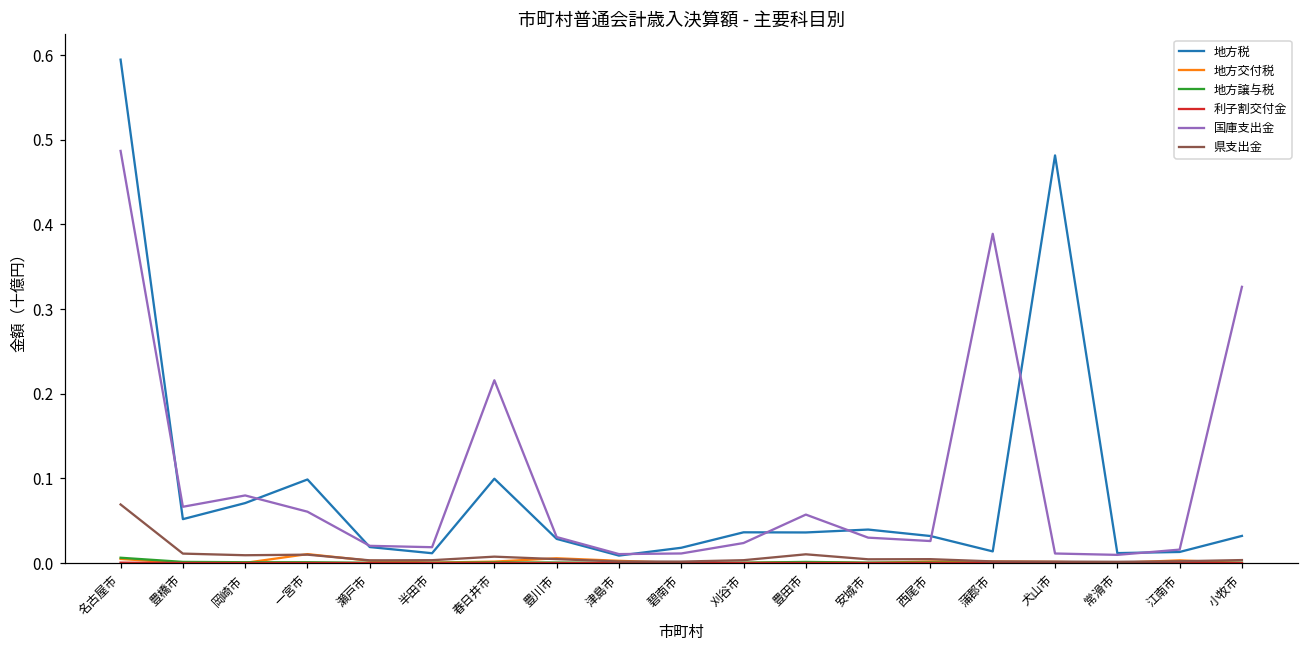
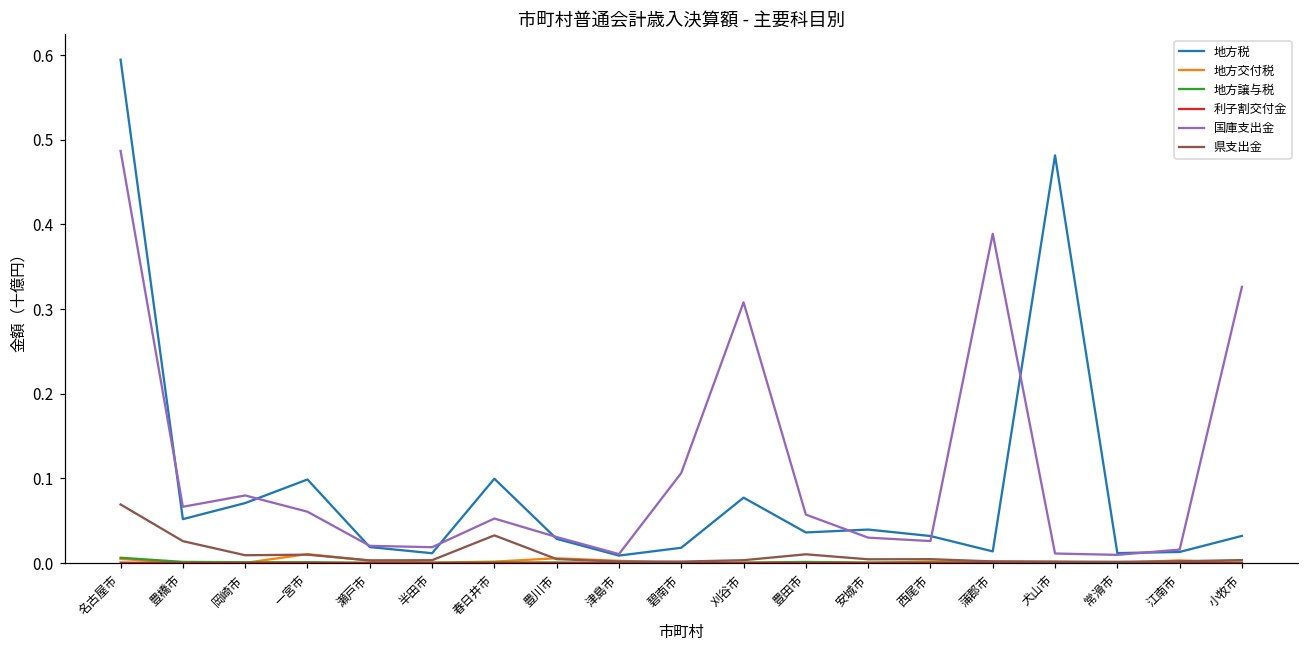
  {
    "地方税": {
      "名古屋市": 0.59,
      "豊橋市": 0.05,
      "岡崎市": 0.07,
      "一宮市": 0.10,
      "半田市": 0.01,
      "春日井市": 0.10,
      "碧南市": 0.02,
-     "刈谷市": 0.04,
+     "刈谷市": 0.08,
      "豊田市": 0.04,
      "安城市": 0.04,
      "西尾市": 0.03,
      "蒲郡市": 0.01,
      "犬山市": 0.48,
      "小牧市": 0.03
    },
    "利子割交付金": {
      "名古屋市": 0.00
    },
    "国庫支出金": {
      "名古屋市": 0.49,
      "豊橋市": 0.07,
      "岡崎市": 0.08,
      "一宮市": 0.06,
      "半田市": 0.02,
-     "春日井市": 0.22,
-     "碧南市": 0.01,
-     "刈谷市": 0.02,
+     "春日井市": 0.05,
+     "碧南市": 0.11,
+     "刈谷市": 0.31,
      "豊田市": 0.06,
      "安城市": 0.03,
      "西尾市": 0.03,
      "蒲郡市": 0.39,
      "犬山市": 0.01,
      "小牧市": 0.33
    },
    "県支出金": {
      "名古屋市": 0.07,
-     "豊橋市": 0.01,
+     "豊橋市": 0.03,
      "岡崎市": 0.01,
-     "春日井市": 0.01,
+     "春日井市": 0.03,
      "豊田市": 0.01,
      "安城市": 0.00
    }
  }
